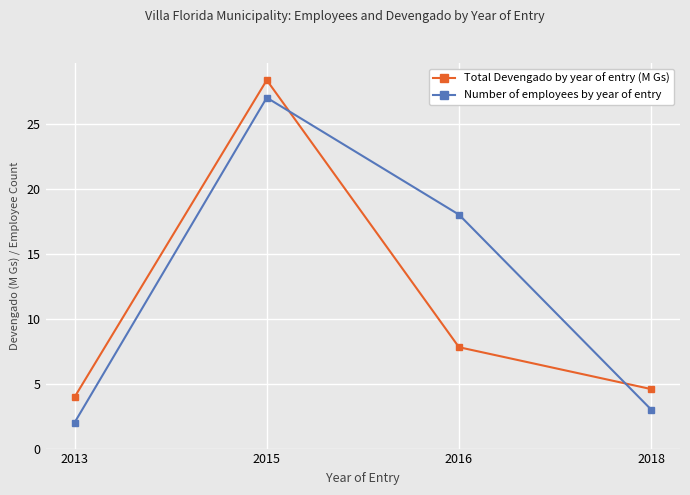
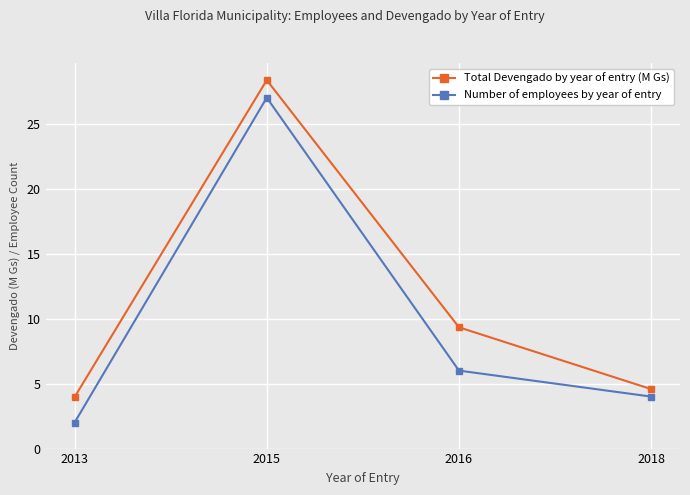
  {
    "Total Devengado by year of entry (M Gs)": {
      "2013": 4.0,
      "2015": 28.4,
-     "2016": 7.8,
+     "2016": 9.3,
      "2018": 4.6
    },
    "Number of employees by year of entry": {
      "2013": 2,
      "2015": 27,
-     "2016": 18,
-     "2018": 3
+     "2016": 6,
+     "2018": 4
    }
  }
